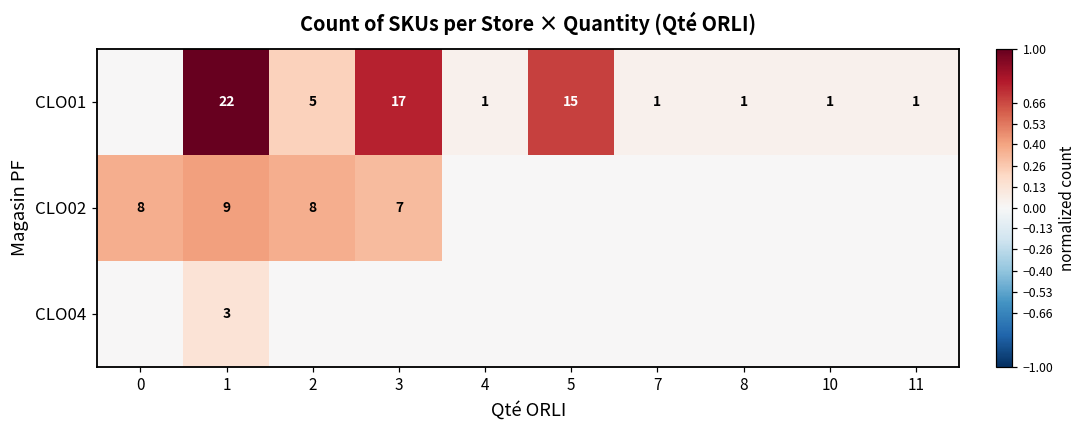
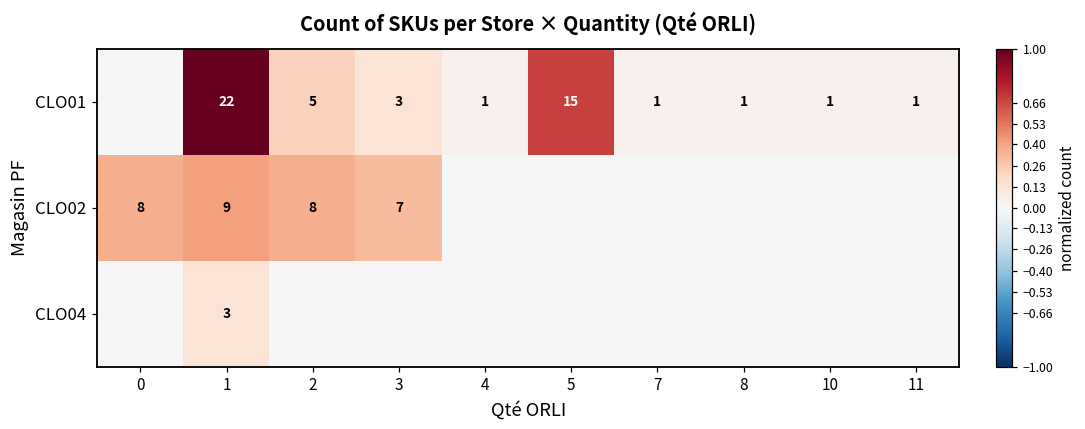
  {
    "CLO01": {
      "1": 22,
      "2": 5,
-     "3": 17,
+     "3": 3,
      "4": 1,
      "5": 15,
      "7": 1,
      "8": 1,
      "10": 1,
      "11": 1
    },
    "CLO02": {
      "0": 8,
      "1": 9,
      "2": 8,
      "3": 7
    },
    "CLO04": {
      "1": 3
    }
  }
